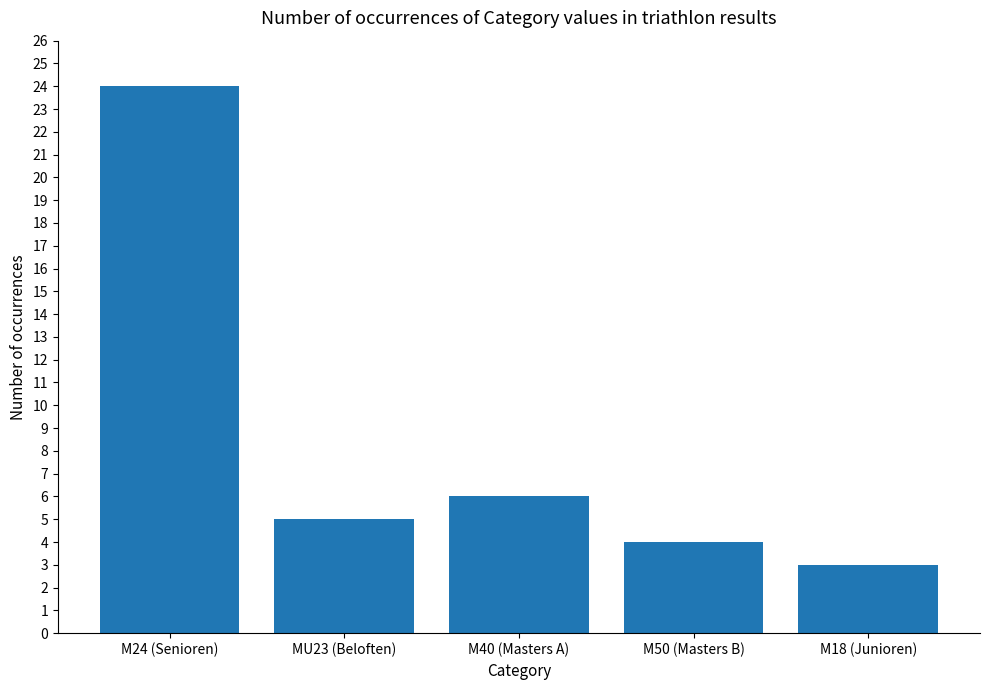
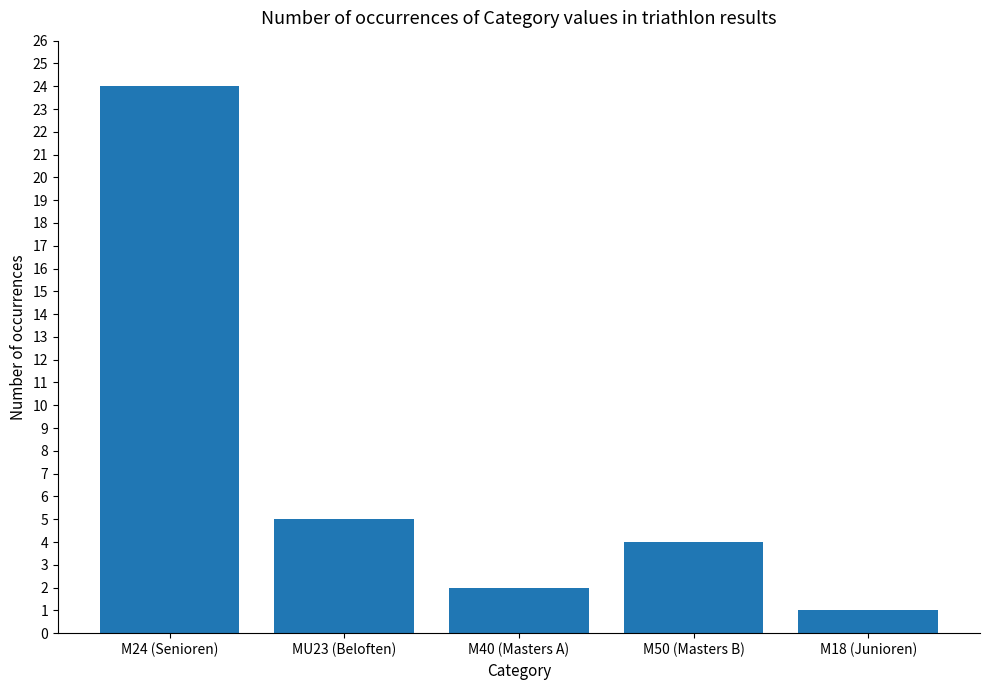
  {
    "M24 (Senioren)": 24,
    "MU23 (Beloften)": 5,
-   "M40 (Masters A)": 6,
+   "M40 (Masters A)": 2,
    "M50 (Masters B)": 4,
-   "M18 (Junioren)": 3
+   "M18 (Junioren)": 1
  }
